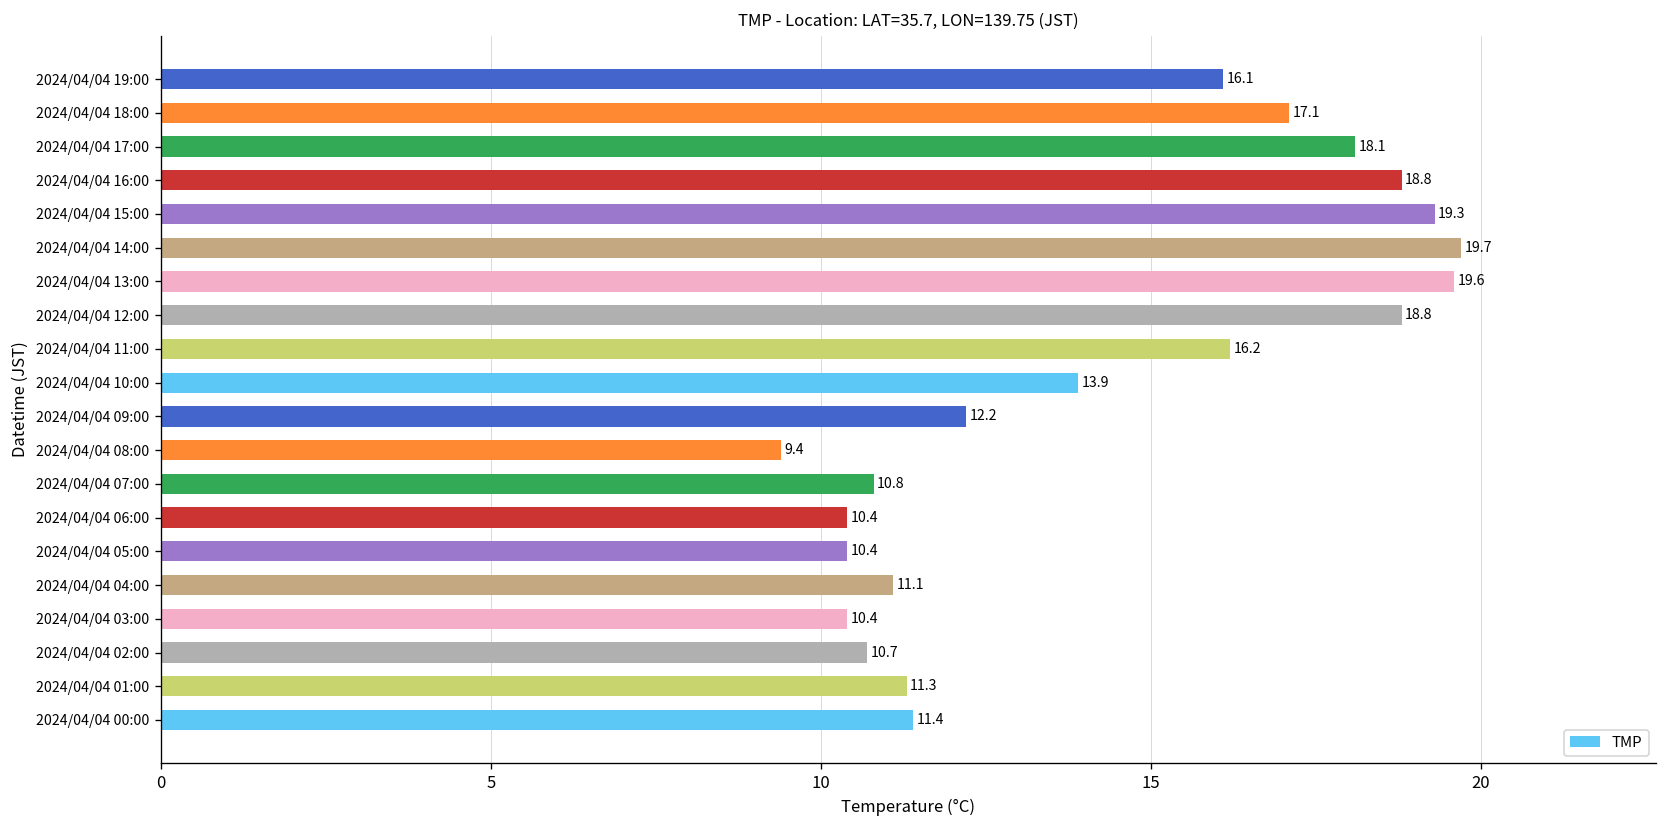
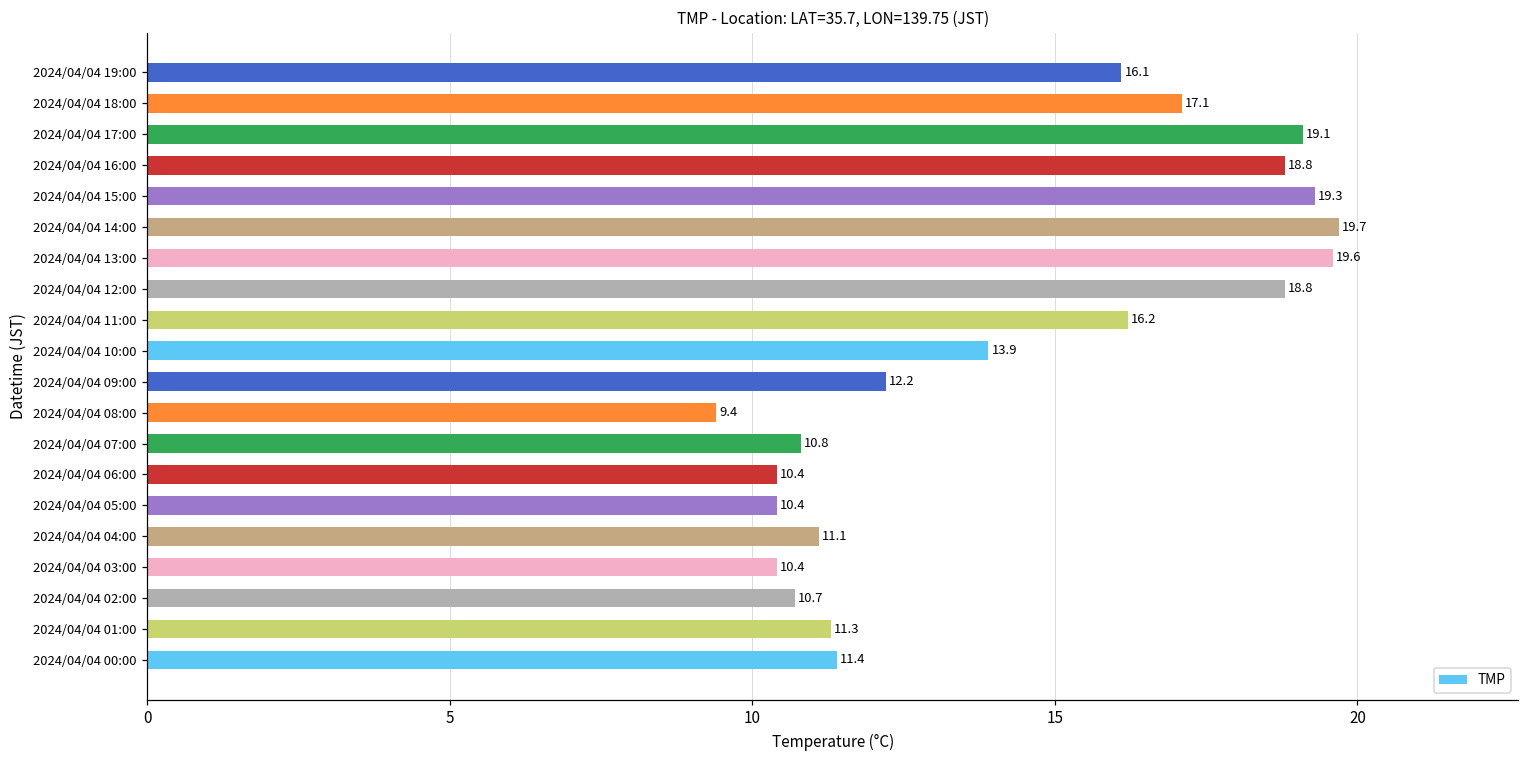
  {
    "2024/04/04 19:00": 16.1,
    "2024/04/04 18:00": 17.1,
-   "2024/04/04 17:00": 18.1,
+   "2024/04/04 17:00": 19.1,
    "2024/04/04 16:00": 18.8,
    "2024/04/04 15:00": 19.3,
    "2024/04/04 14:00": 19.7,
    "2024/04/04 13:00": 19.6,
    "2024/04/04 12:00": 18.8,
    "2024/04/04 11:00": 16.2,
    "2024/04/04 10:00": 13.9,
    "2024/04/04 09:00": 12.2,
    "2024/04/04 08:00": 9.4,
    "2024/04/04 07:00": 10.8,
    "2024/04/04 06:00": 10.4,
    "2024/04/04 05:00": 10.4,
    "2024/04/04 04:00": 11.1,
    "2024/04/04 03:00": 10.4,
    "2024/04/04 02:00": 10.7,
    "2024/04/04 01:00": 11.3,
    "2024/04/04 00:00": 11.4
  }
